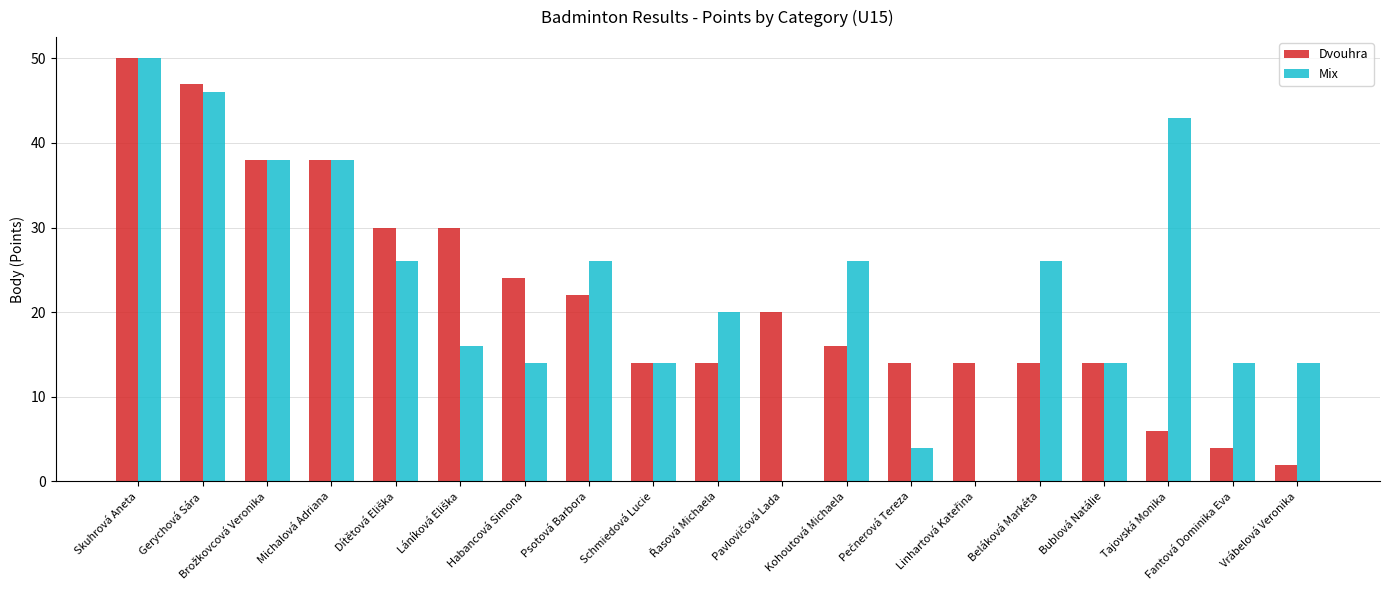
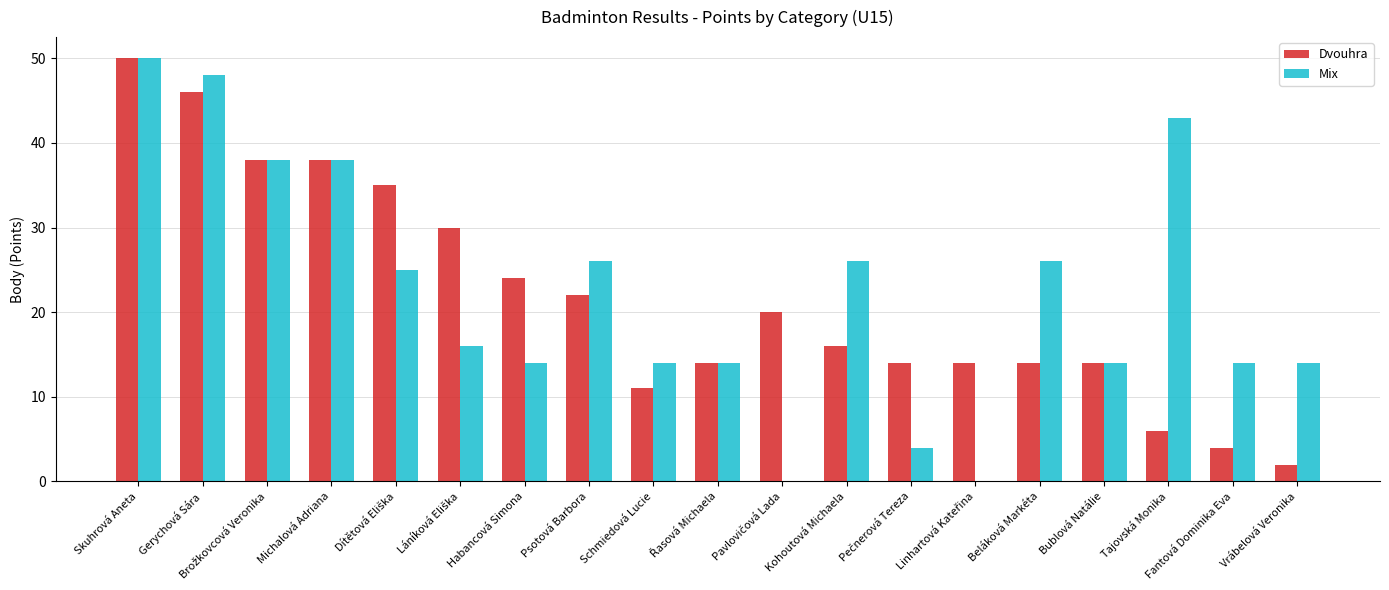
  {
    "Dvouhra": {
      "Skuhrová Aneta": 50,
-     "Gerychová Sára": 47,
+     "Gerychová Sára": 46,
      "Brožkovcová Veronika": 38,
      "Michalová Adriana": 38,
-     "Dítětová Eliška": 30,
+     "Dítětová Eliška": 35,
      "Láníková Eliška": 30,
      "Habancová Simona": 24,
      "Psotová Barbora": 22,
-     "Schmiedová Lucie": 14,
+     "Schmiedová Lucie": 11,
      "Řasová Michaela": 14,
      "Pavlovičová Lada": 20,
      "Kohoutová Michaela": 16,
      "Pečnerová Tereza": 14,
      "Linhartová Kateřina": 14,
      "Beláková Markéta": 14,
      "Bublová Natálie": 14,
      "Tajovská Monika": 6,
      "Fantová Dominika Eva": 4,
      "Vrábelová Veronika": 2
    },
    "Mix": {
      "Skuhrová Aneta": 50,
-     "Gerychová Sára": 46,
+     "Gerychová Sára": 48,
      "Brožkovcová Veronika": 38,
      "Michalová Adriana": 38,
-     "Dítětová Eliška": 26,
+     "Dítětová Eliška": 25,
      "Láníková Eliška": 16,
      "Habancová Simona": 14,
      "Psotová Barbora": 26,
      "Schmiedová Lucie": 14,
-     "Řasová Michaela": 20,
+     "Řasová Michaela": 14,
      "Pavlovičová Lada": 0,
      "Kohoutová Michaela": 26,
      "Pečnerová Tereza": 4,
      "Linhartová Kateřina": 0,
      "Beláková Markéta": 26,
      "Bublová Natálie": 14,
      "Tajovská Monika": 43,
      "Fantová Dominika Eva": 14,
      "Vrábelová Veronika": 14
    }
  }
